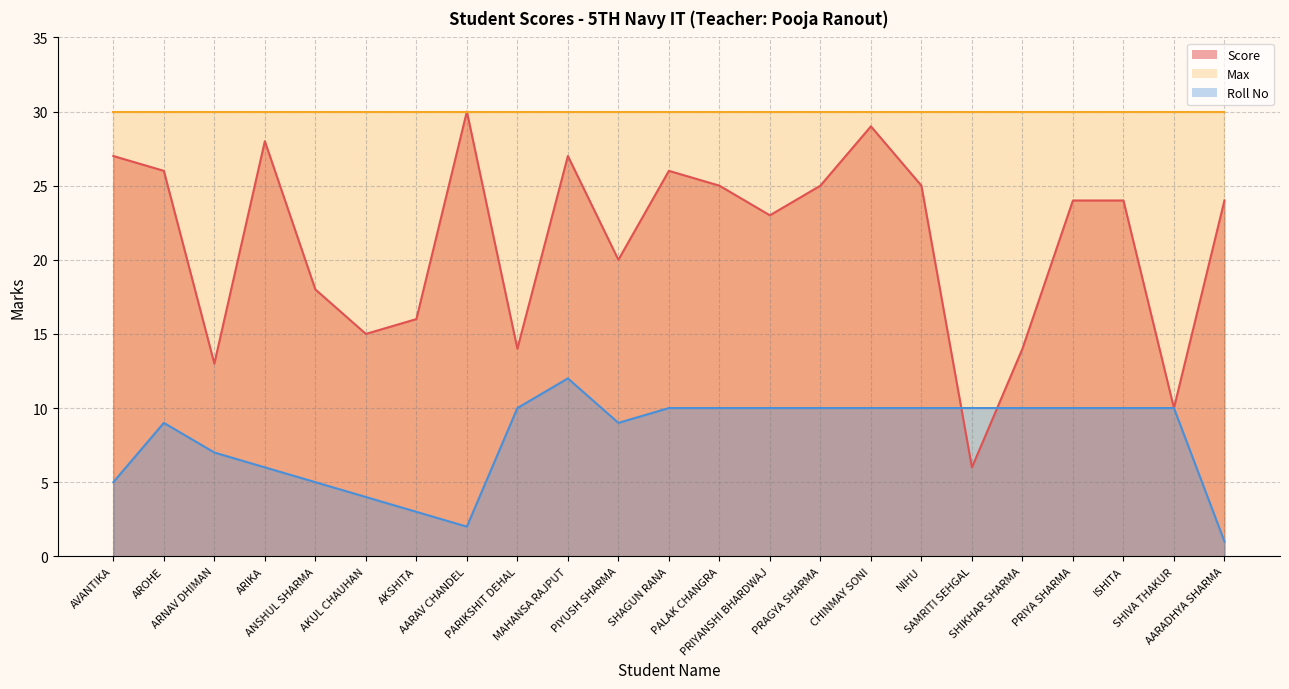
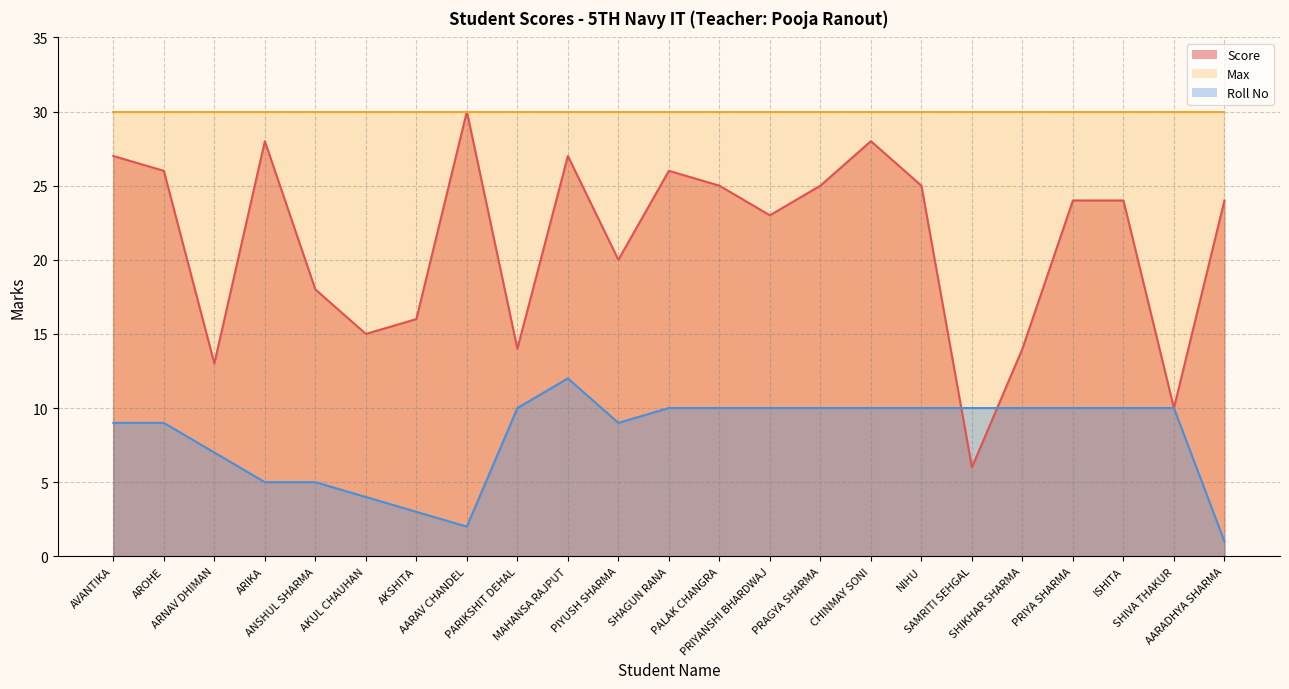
  {
    "Score": {
      "AVANTIKA": 27,
      "AROHE": 26,
      "ARNAV DHIMAN": 13,
      "ARIKA": 28,
      "ANSHUL SHARMA": 18,
      "AKUL CHAUHAN": 15,
      "AKSHITA": 16,
      "PARIKSHIT DEHAL": 14,
      "MAHANSA RAJPUT": 27,
      "PIYUSH SHARMA": 20,
      "SHAGUN RANA": 26,
      "PALAK CHANGRA": 25,
      "PRIYANSHI BHARDWAJ": 23,
      "PRAGYA SHARMA": 25,
-     "CHINMAY SONI": 29,
+     "CHINMAY SONI": 28,
      "NIHU": 25,
      "SAMRITI SEHGAL": 6,
      "SHIKHAR SHARMA": 14,
      "PRIYA SHARMA": 24,
      "ISHITA": 24,
      "AARADHYA SHARMA": 24
    },
    "Max": {
      "AVANTIKA": 30,
      "AROHE": 30,
      "ARNAV DHIMAN": 30,
      "ARIKA": 30,
      "ANSHUL SHARMA": 30,
      "AKUL CHAUHAN": 30,
      "AKSHITA": 30,
      "PARIKSHIT DEHAL": 30,
      "MAHANSA RAJPUT": 30,
      "PIYUSH SHARMA": 30,
      "SHAGUN RANA": 30,
      "PALAK CHANGRA": 30,
      "PRIYANSHI BHARDWAJ": 30,
      "PRAGYA SHARMA": 30,
      "CHINMAY SONI": 30,
      "NIHU": 30,
      "SAMRITI SEHGAL": 30,
      "SHIKHAR SHARMA": 30,
      "PRIYA SHARMA": 30,
      "ISHITA": 30,
      "SHIVA THAKUR": 30,
      "AARADHYA SHARMA": 30
    },
    "Roll No": {
-     "AVANTIKA": 5,
+     "AVANTIKA": 9,
      "AROHE": 9,
      "ARNAV DHIMAN": 7,
-     "ARIKA": 6,
+     "ARIKA": 5,
      "ANSHUL SHARMA": 5,
      "AKUL CHAUHAN": 4,
      "AKSHITA": 3,
      "AARAV CHANDEL": 2,
      "PARIKSHIT DEHAL": 10,
      "MAHANSA RAJPUT": 12,
      "PIYUSH SHARMA": 9,
      "SHAGUN RANA": 10,
      "PALAK CHANGRA": 10,
      "PRIYANSHI BHARDWAJ": 10,
      "PRAGYA SHARMA": 10,
      "CHINMAY SONI": 10,
      "NIHU": 10,
      "SAMRITI SEHGAL": 10,
      "SHIKHAR SHARMA": 10,
      "PRIYA SHARMA": 10,
      "ISHITA": 10,
      "AARADHYA SHARMA": 1
    }
  }
